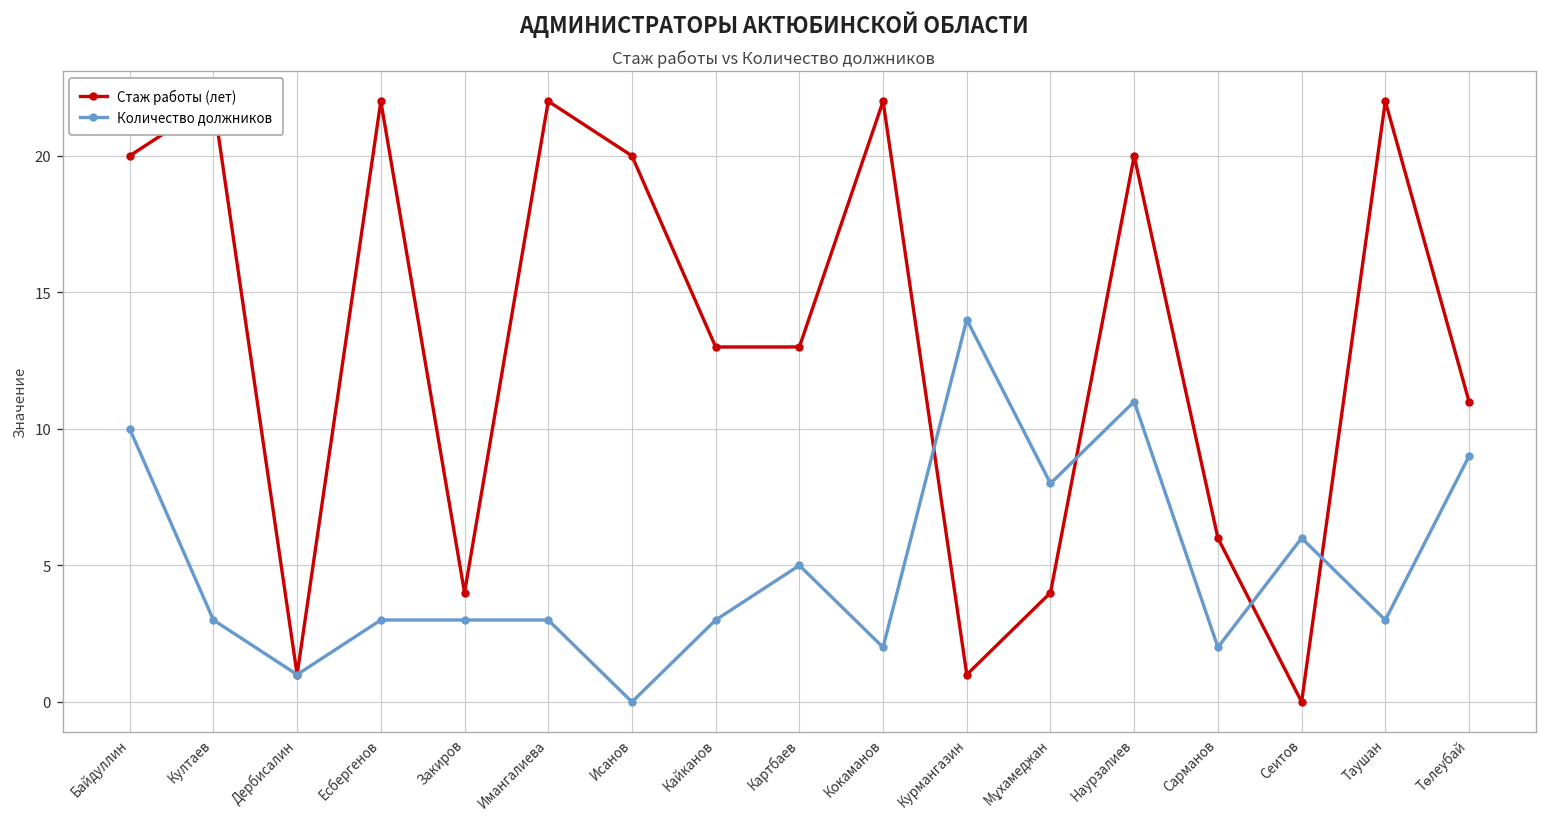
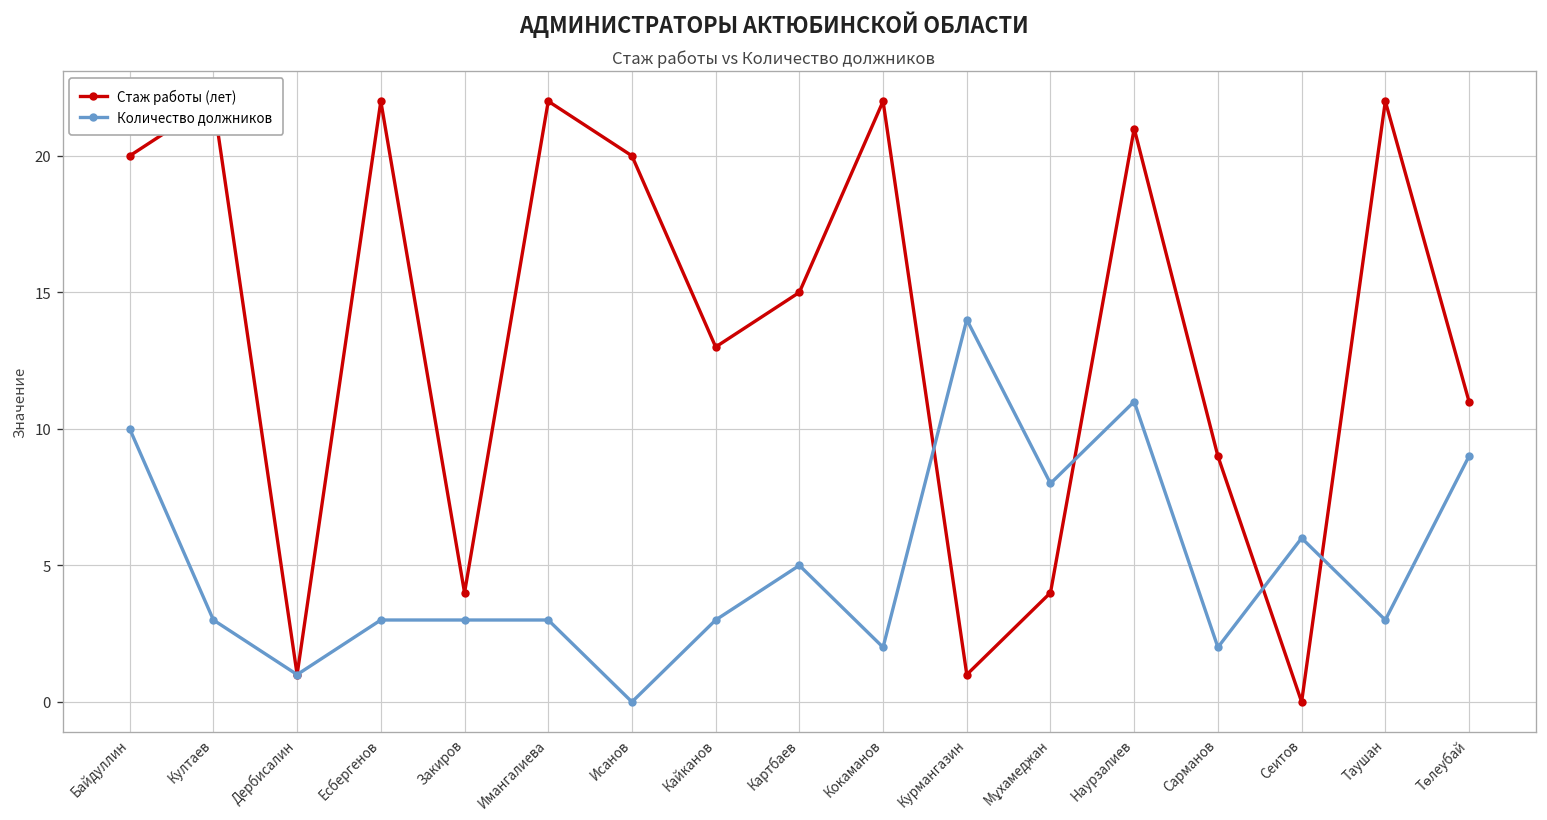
  {
    "Стаж работы (лет)": {
      "Байдуллин": 20,
      "Есбергенов": 22,
      "Закиров": 4,
      "Имангалиева": 22,
      "Исанов": 20,
      "Кайканов": 13,
-     "Картбаев": 13,
+     "Картбаев": 15,
      "Кокаманов": 22,
      "Курмангазин": 1,
      "Мұхамеджан": 4,
-     "Наурзалиев": 20,
-     "Сарманов": 6,
+     "Наурзалиев": 21,
+     "Сарманов": 9,
      "Сеитов": 0,
      "Таушан": 22,
      "Төлеубай": 11
    },
    "Количество должников": {
      "Байдуллин": 10,
      "Култаев": 3,
      "Есбергенов": 3,
      "Закиров": 3,
      "Имангалиева": 3,
      "Исанов": 0,
      "Кайканов": 3,
      "Картбаев": 5,
      "Кокаманов": 2,
      "Курмангазин": 14,
      "Мұхамеджан": 8,
      "Наурзалиев": 11,
      "Сарманов": 2,
      "Сеитов": 6,
      "Таушан": 3,
      "Төлеубай": 9
    }
  }
